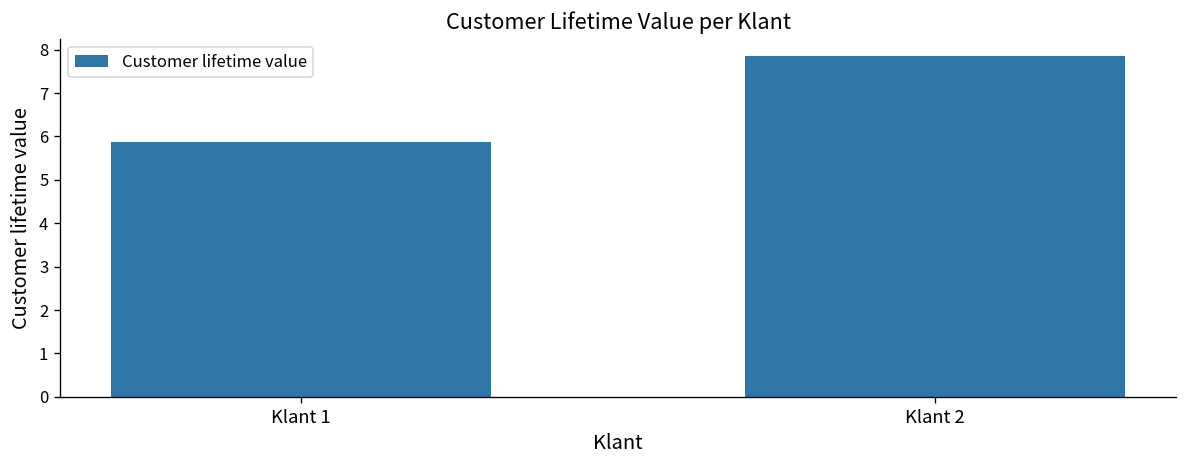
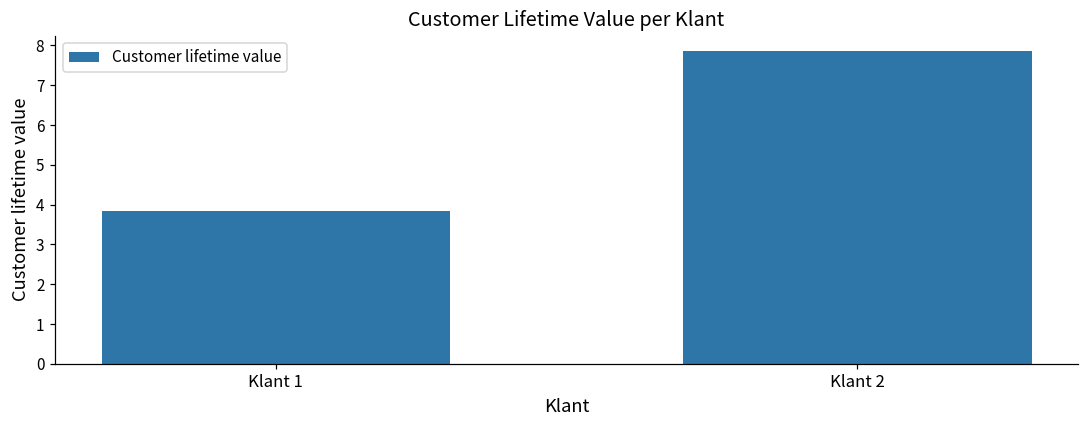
  {
-   "Klant 1": 5.9,
+   "Klant 1": 3.8,
    "Klant 2": 7.9
  }
